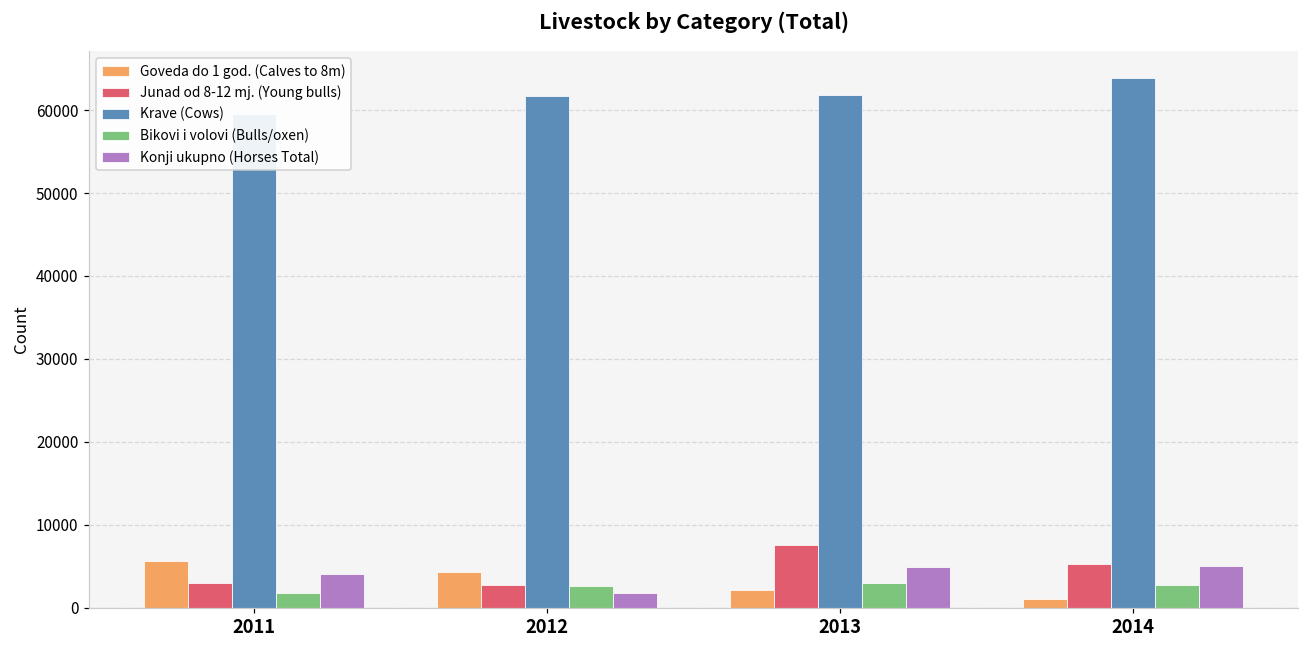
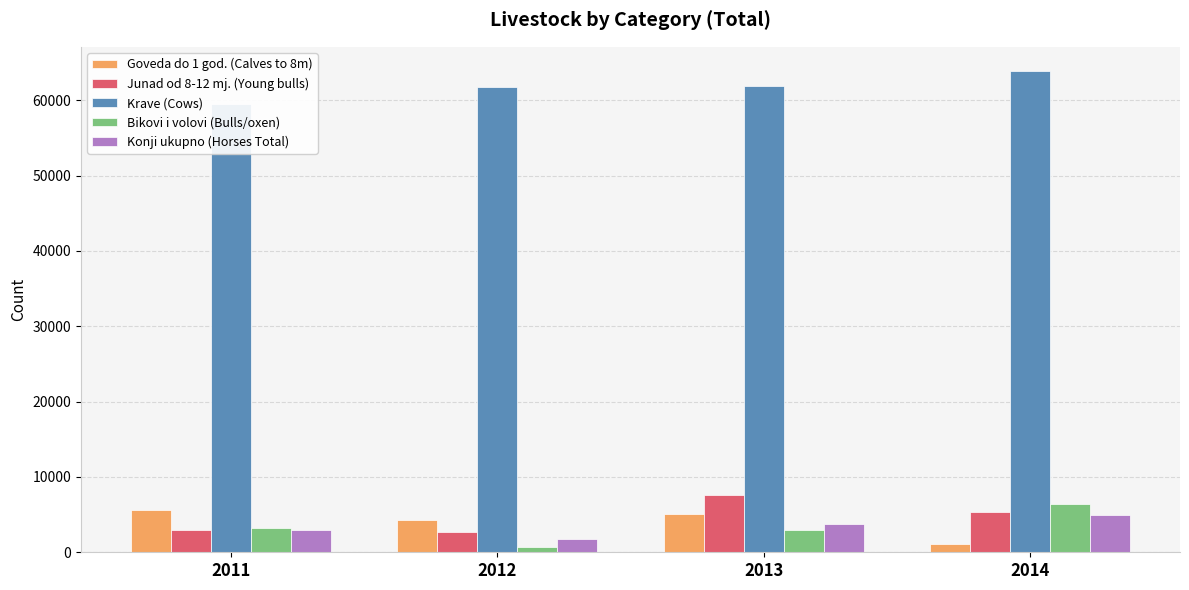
  {
    "Goveda do 1 god. (Calves to 8m)": {
      "2011": 6000,
      "2012": 4000,
-     "2013": 2000,
+     "2013": 5000,
      "2014": 1000
    },
    "Junad od 8-12 mj. (Young bulls)": {
      "2011": 3000,
      "2012": 3000,
      "2013": 8000,
      "2014": 5000
    },
    "Krave (Cows)": {
      "2012": 62000,
      "2013": 62000,
      "2014": 64000
    },
    "Bikovi i volovi (Bulls/oxen)": {
-     "2011": 2000,
-     "2012": 3000,
+     "2011": 3000,
+     "2012": 1000,
      "2013": 3000,
-     "2014": 3000
+     "2014": 6000
    },
    "Konji ukupno (Horses Total)": {
-     "2011": 4000,
+     "2011": 3000,
      "2012": 2000,
-     "2013": 5000,
+     "2013": 4000,
      "2014": 5000
    }
  }
